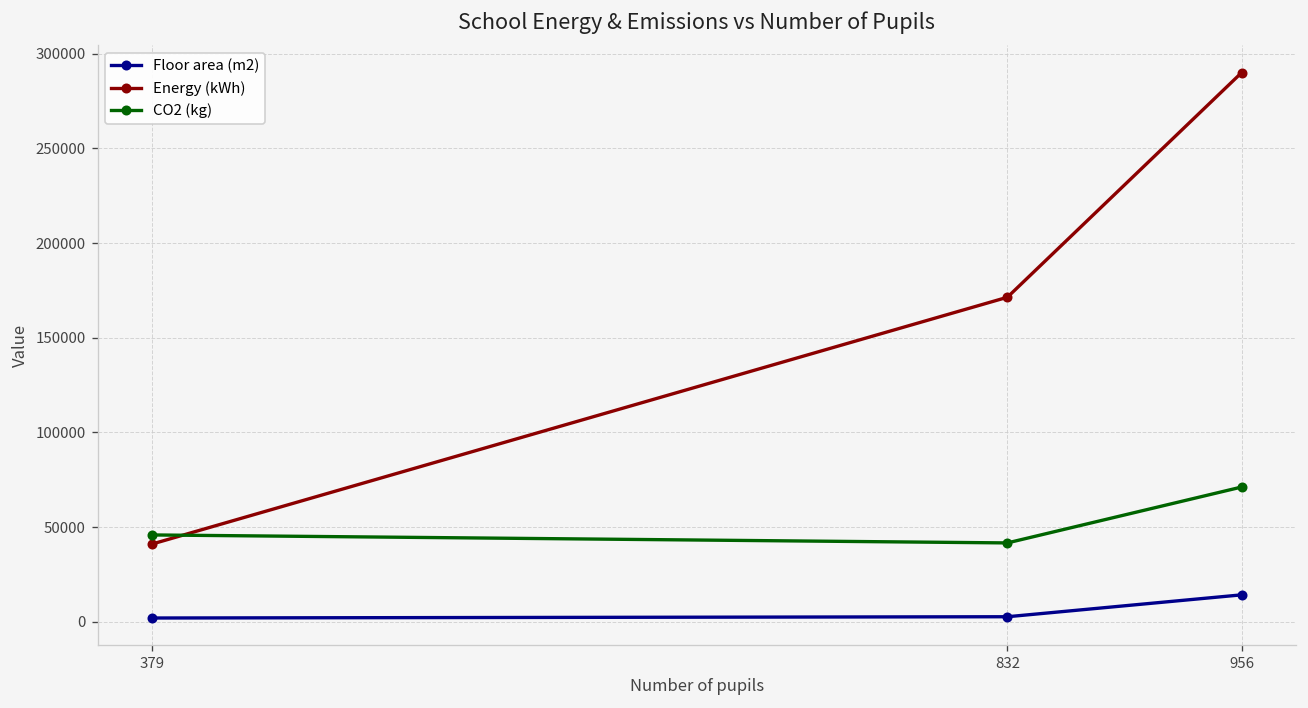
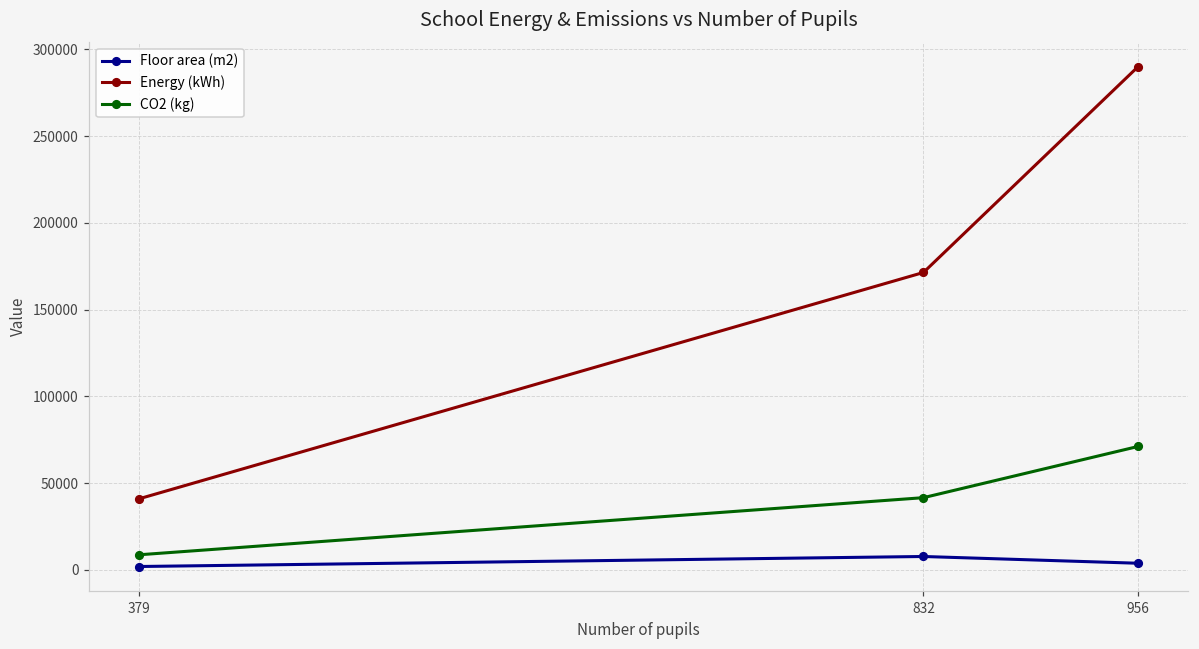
  {
    "Floor area (m2)": {
      "379": 2000,
-     "832": 3000,
-     "956": 14000
+     "832": 8000,
+     "956": 4000
    },
    "Energy (kWh)": {
      "379": 41000,
      "832": 171000,
      "956": 290000
    },
    "CO2 (kg)": {
-     "379": 46000,
+     "379": 9000,
      "832": 42000,
      "956": 71000
    }
  }
